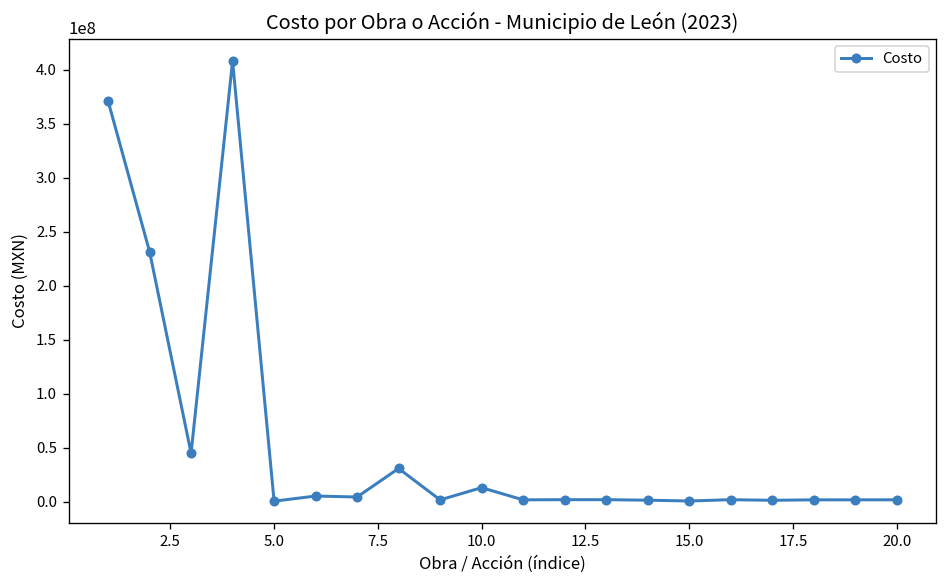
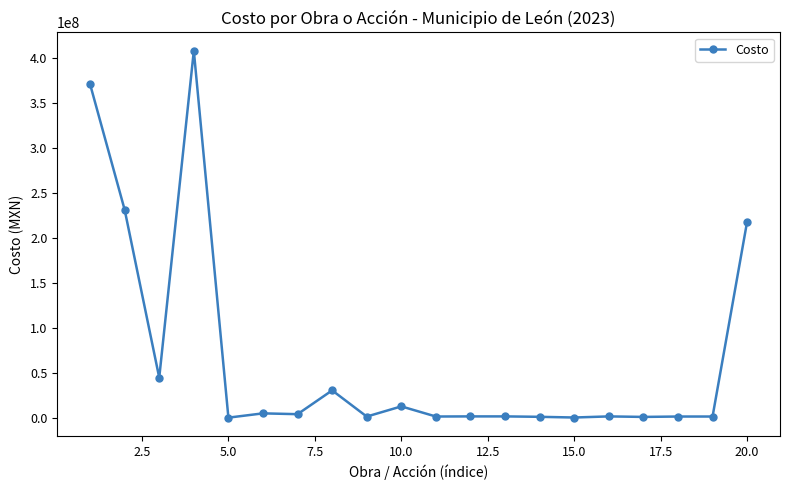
  {
    "5.0": 0,
    "10.0": 10000000,
    "15.0": 0,
-   "20.0": 0
+   "20.0": 220000000
  }
